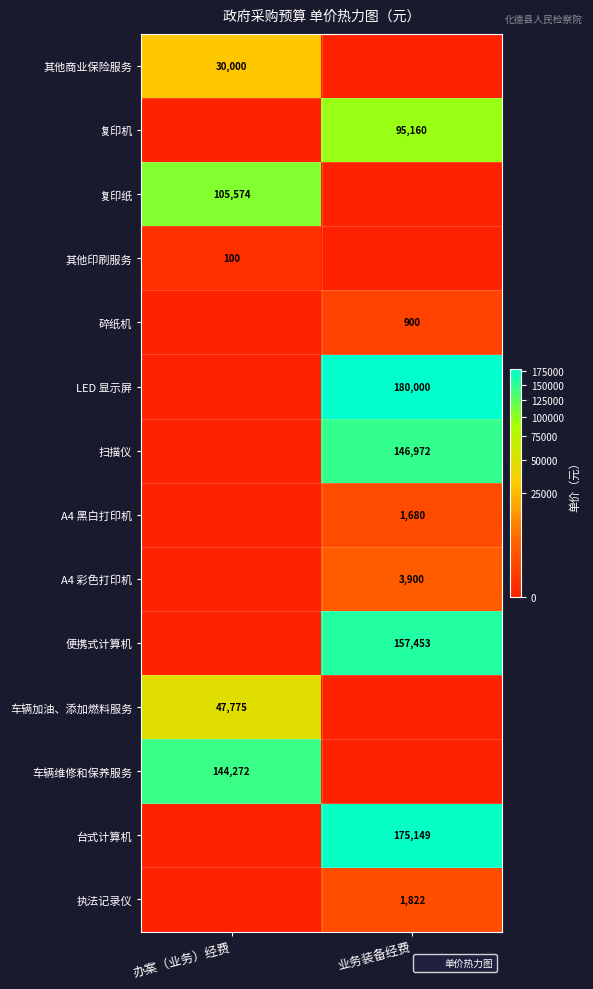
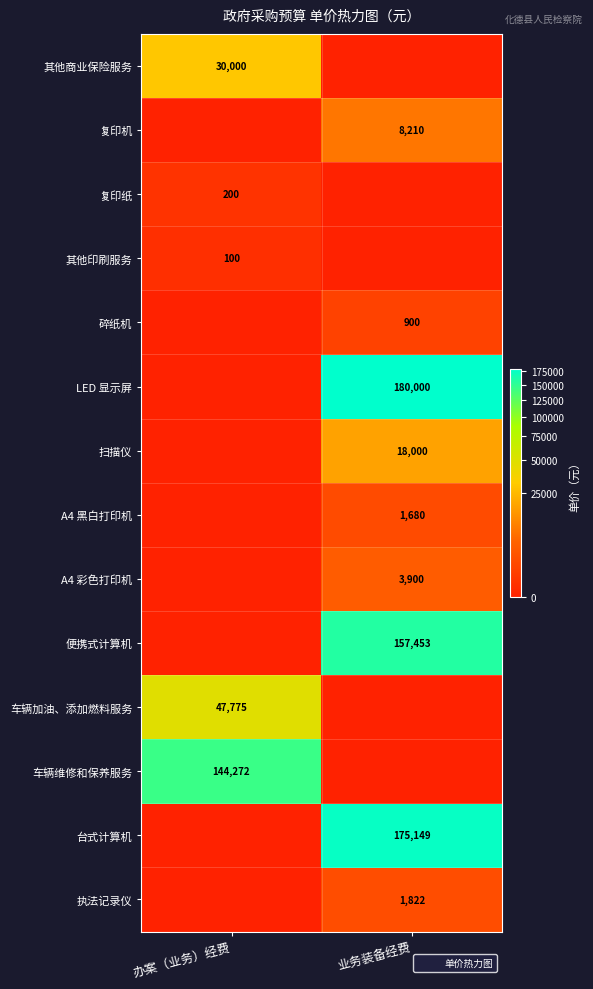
  {
    "其他商业保险服务": {
      "办案（业务）经费": "30,000"
    },
    "复印机": {
-     "业务装备经费": "95,160"
+     "业务装备经费": "8,210"
    },
    "复印纸": {
-     "办案（业务）经费": "105,574"
+     "办案（业务）经费": "200"
    },
    "其他印刷服务": {
      "办案（业务）经费": "100"
    },
    "碎纸机": {
      "业务装备经费": "900"
    },
    "LED 显示屏": {
      "业务装备经费": "180,000"
    },
    "扫描仪": {
-     "业务装备经费": "146,972"
+     "业务装备经费": "18,000"
    },
    "A4 黑白打印机": {
      "业务装备经费": "1,680"
    },
    "A4 彩色打印机": {
      "业务装备经费": "3,900"
    },
    "便携式计算机": {
      "业务装备经费": "157,453"
    },
    "车辆加油、添加燃料服务": {
      "办案（业务）经费": "47,775"
    },
    "车辆维修和保养服务": {
      "办案（业务）经费": "144,272"
    },
    "台式计算机": {
      "业务装备经费": "175,149"
    },
    "执法记录仪": {
      "业务装备经费": "1,822"
    }
  }
